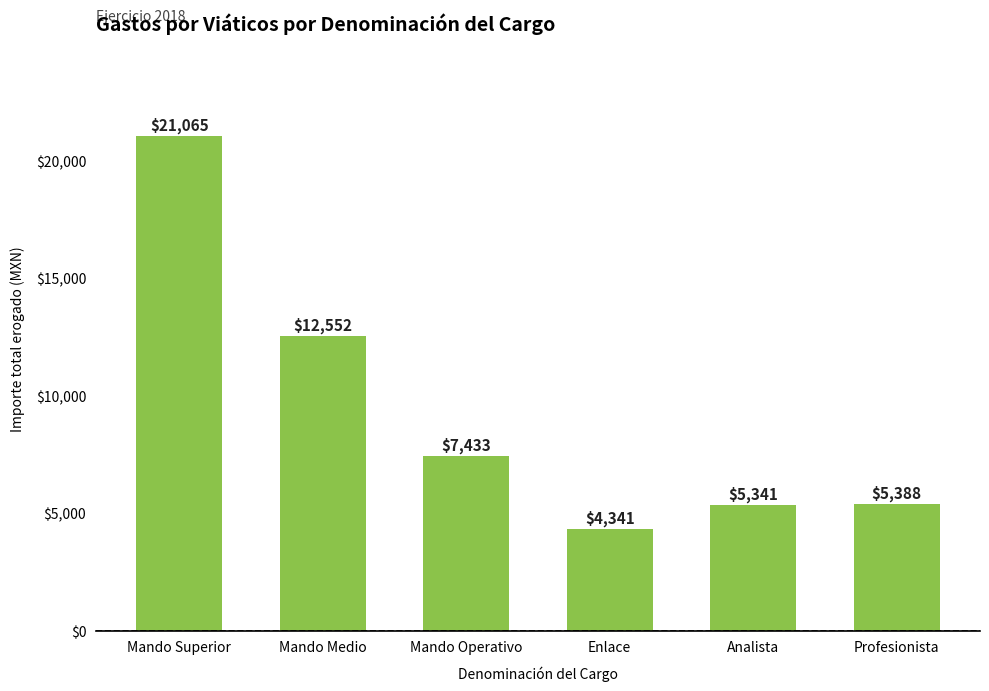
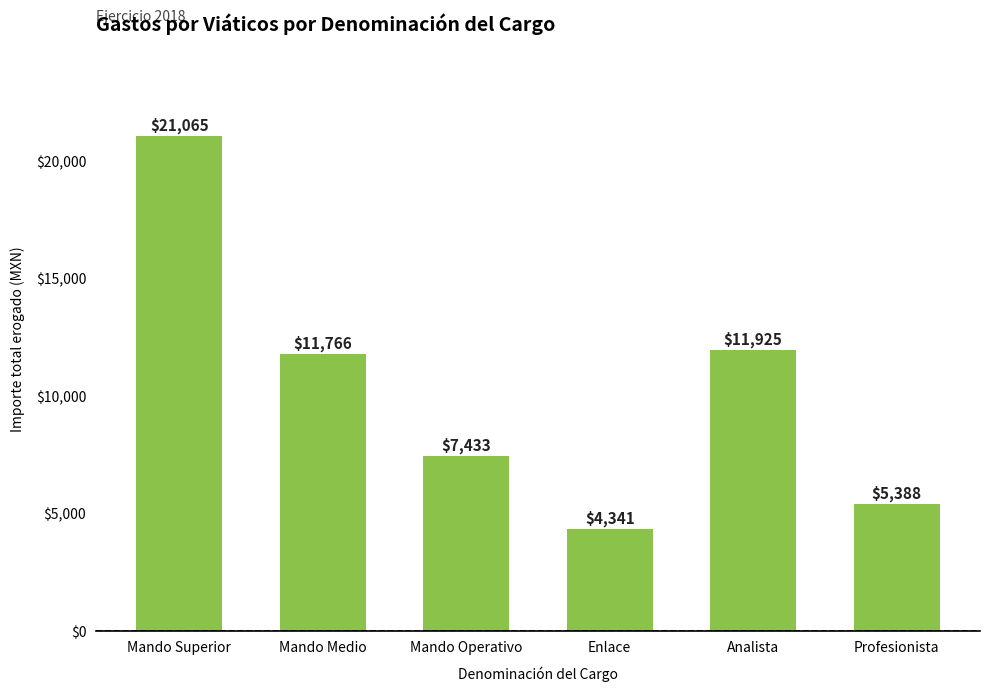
  {
    "Mando Superior": "$21,065",
-   "Mando Medio": "$12,552",
+   "Mando Medio": "$11,766",
    "Mando Operativo": "$7,433",
    "Enlace": "$4,341",
-   "Analista": "$5,341",
+   "Analista": "$11,925",
    "Profesionista": "$5,388"
  }
